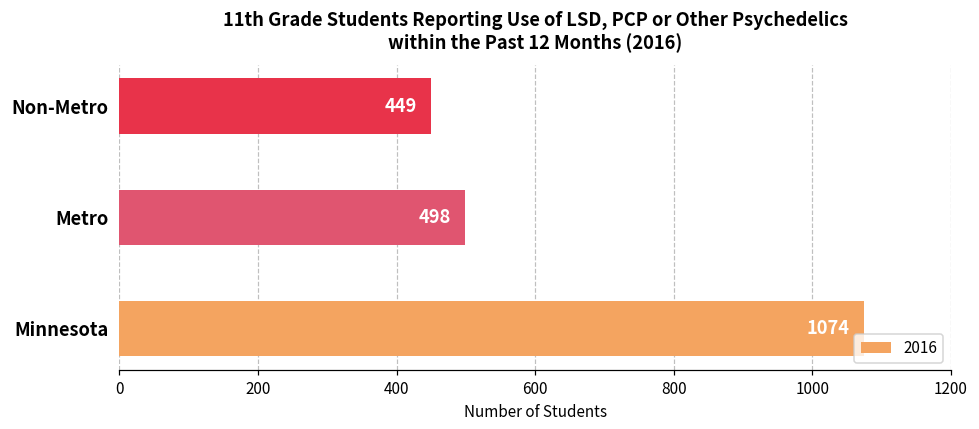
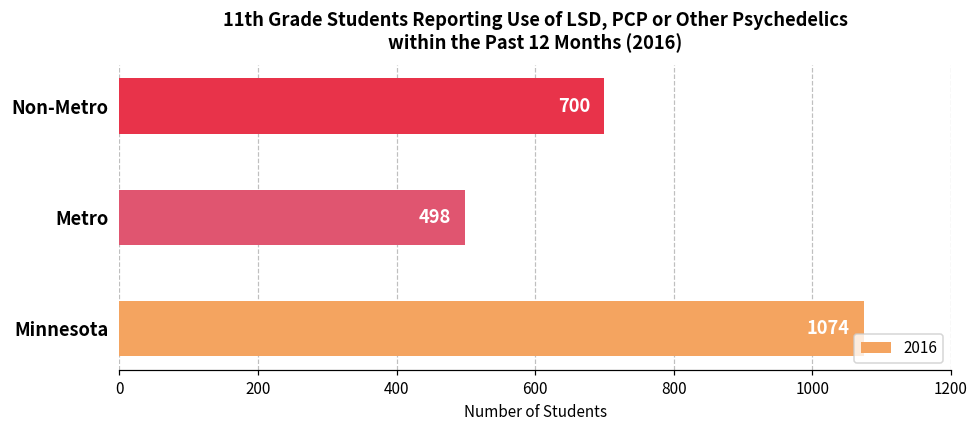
  {
-   "Non-Metro": 449,
+   "Non-Metro": 700,
    "Metro": 498,
    "Minnesota": 1074
  }
